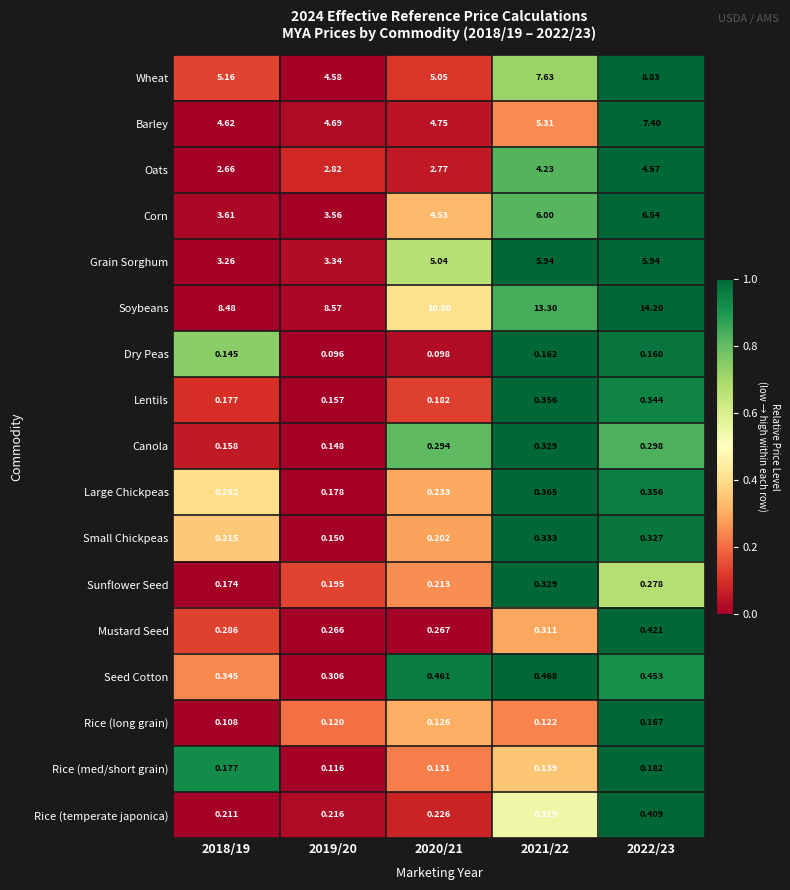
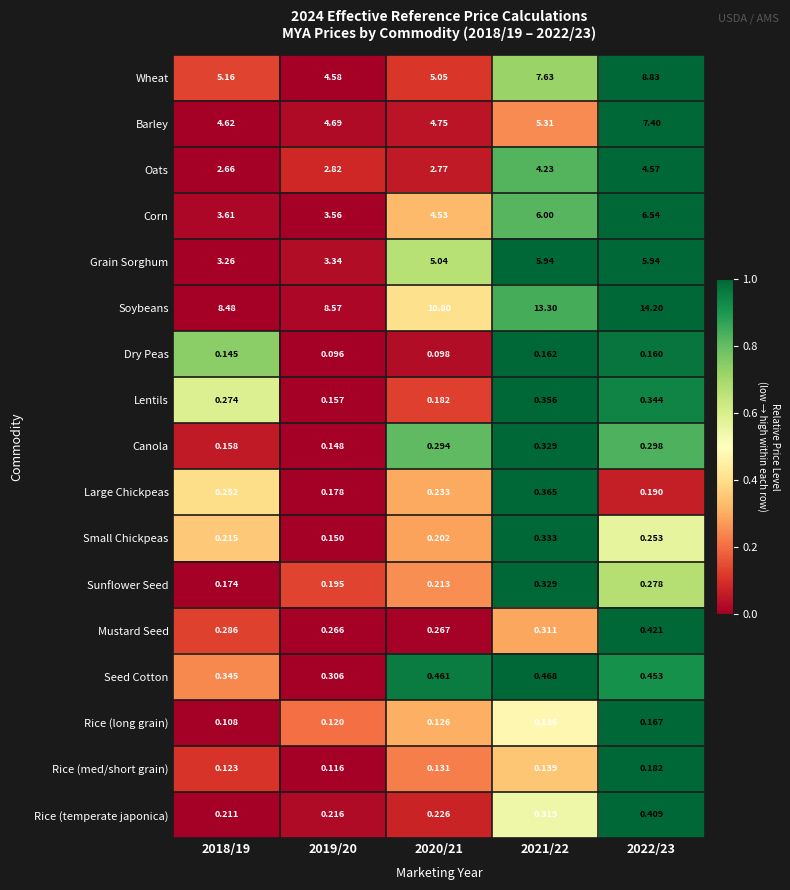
  {
    "Wheat": {
      "2018/19": 5.16,
      "2019/20": 4.58,
      "2020/21": 5.05,
      "2021/22": 7.63,
      "2022/23": 8.83
    },
    "Barley": {
      "2018/19": 4.62,
      "2019/20": 4.69,
      "2020/21": 4.75,
      "2021/22": 5.31,
      "2022/23": 7.40
    },
    "Oats": {
      "2018/19": 2.66,
      "2019/20": 2.82,
      "2020/21": 2.77,
      "2021/22": 4.23,
      "2022/23": 4.57
    },
    "Corn": {
      "2018/19": 3.61,
      "2019/20": 3.56,
      "2020/21": 4.53,
      "2021/22": 6.00,
      "2022/23": 6.54
    },
    "Grain Sorghum": {
      "2018/19": 3.26,
      "2019/20": 3.34,
      "2020/21": 5.04,
      "2021/22": 5.94,
      "2022/23": 5.94
    },
    "Soybeans": {
      "2018/19": 8.48,
      "2019/20": 8.57,
      "2020/21": 10.80,
      "2021/22": 13.30,
      "2022/23": 14.20
    },
    "Dry Peas": {
      "2018/19": 0.145,
      "2019/20": 0.096,
      "2020/21": 0.098,
      "2021/22": 0.162,
      "2022/23": 0.160
    },
    "Lentils": {
-     "2018/19": 0.177,
+     "2018/19": 0.274,
      "2019/20": 0.157,
      "2020/21": 0.182,
      "2021/22": 0.356,
      "2022/23": 0.344
    },
    "Canola": {
      "2018/19": 0.158,
      "2019/20": 0.148,
      "2020/21": 0.294,
      "2021/22": 0.329,
      "2022/23": 0.298
    },
    "Large Chickpeas": {
      "2018/19": 0.252,
      "2019/20": 0.178,
      "2020/21": 0.233,
      "2021/22": 0.365,
-     "2022/23": 0.356
+     "2022/23": 0.190
    },
    "Small Chickpeas": {
      "2018/19": 0.215,
      "2019/20": 0.150,
      "2020/21": 0.202,
      "2021/22": 0.333,
-     "2022/23": 0.327
+     "2022/23": 0.253
    },
    "Sunflower Seed": {
      "2018/19": 0.174,
      "2019/20": 0.195,
      "2020/21": 0.213,
      "2021/22": 0.329,
      "2022/23": 0.278
    },
    "Mustard Seed": {
      "2018/19": 0.286,
      "2019/20": 0.266,
      "2020/21": 0.267,
      "2021/22": 0.311,
      "2022/23": 0.421
    },
    "Seed Cotton": {
      "2018/19": 0.345,
      "2019/20": 0.306,
      "2020/21": 0.461,
      "2021/22": 0.468,
      "2022/23": 0.453
    },
    "Rice (long grain)": {
      "2018/19": 0.108,
      "2019/20": 0.120,
      "2020/21": 0.126,
-     "2021/22": 0.122,
+     "2021/22": 0.136,
      "2022/23": 0.167
    },
    "Rice (med/short grain)": {
-     "2018/19": 0.177,
+     "2018/19": 0.123,
      "2019/20": 0.116,
      "2020/21": 0.131,
      "2021/22": 0.139,
      "2022/23": 0.182
    },
    "Rice (temperate japonica)": {
      "2018/19": 0.211,
      "2019/20": 0.216,
      "2020/21": 0.226,
      "2021/22": 0.319,
      "2022/23": 0.409
    }
  }
